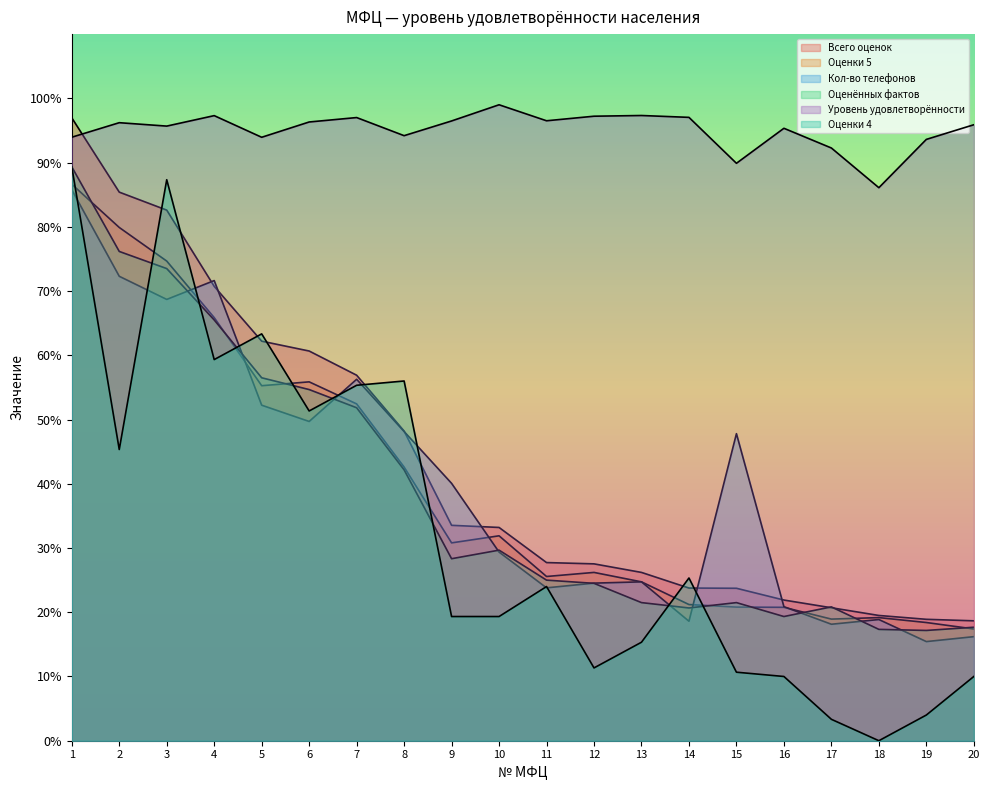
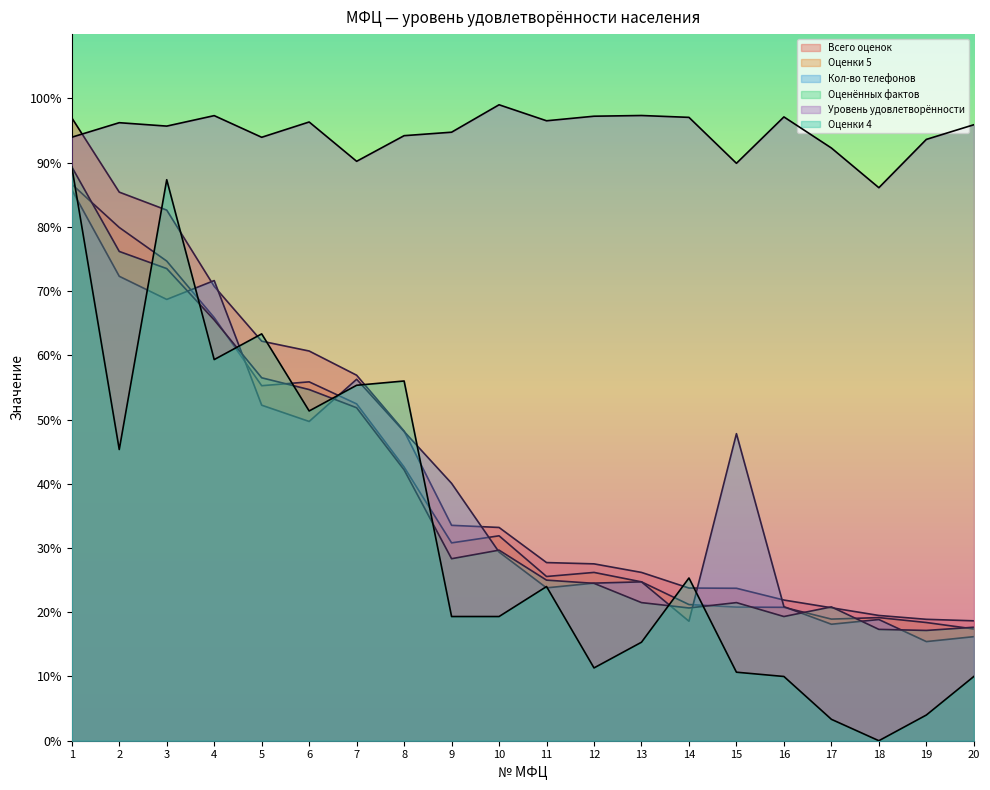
  {
    "Уровень удовлетворённости": {
      "1": "94%",
      "2": "96%",
      "3": "96%",
      "4": "97%",
      "5": "94%",
      "6": "96%",
-     "7": "97%",
+     "7": "90%",
      "8": "94%",
-     "9": "96%",
+     "9": "95%",
      "10": "99%",
      "11": "97%",
      "12": "97%",
      "13": "97%",
      "14": "97%",
      "15": "90%",
-     "16": "95%",
+     "16": "97%",
      "17": "92%",
      "18": "86%",
      "19": "94%",
      "20": "96%"
    }
  }
